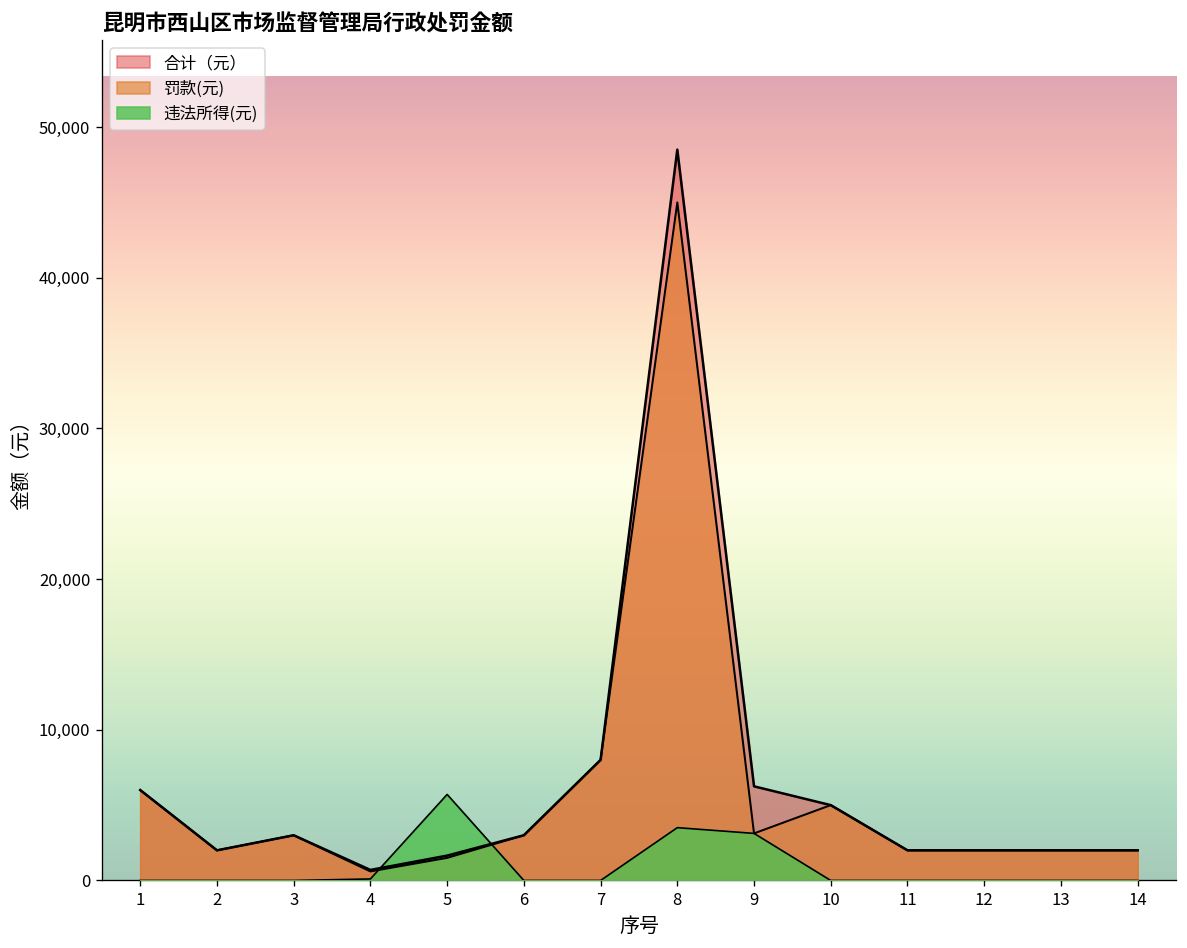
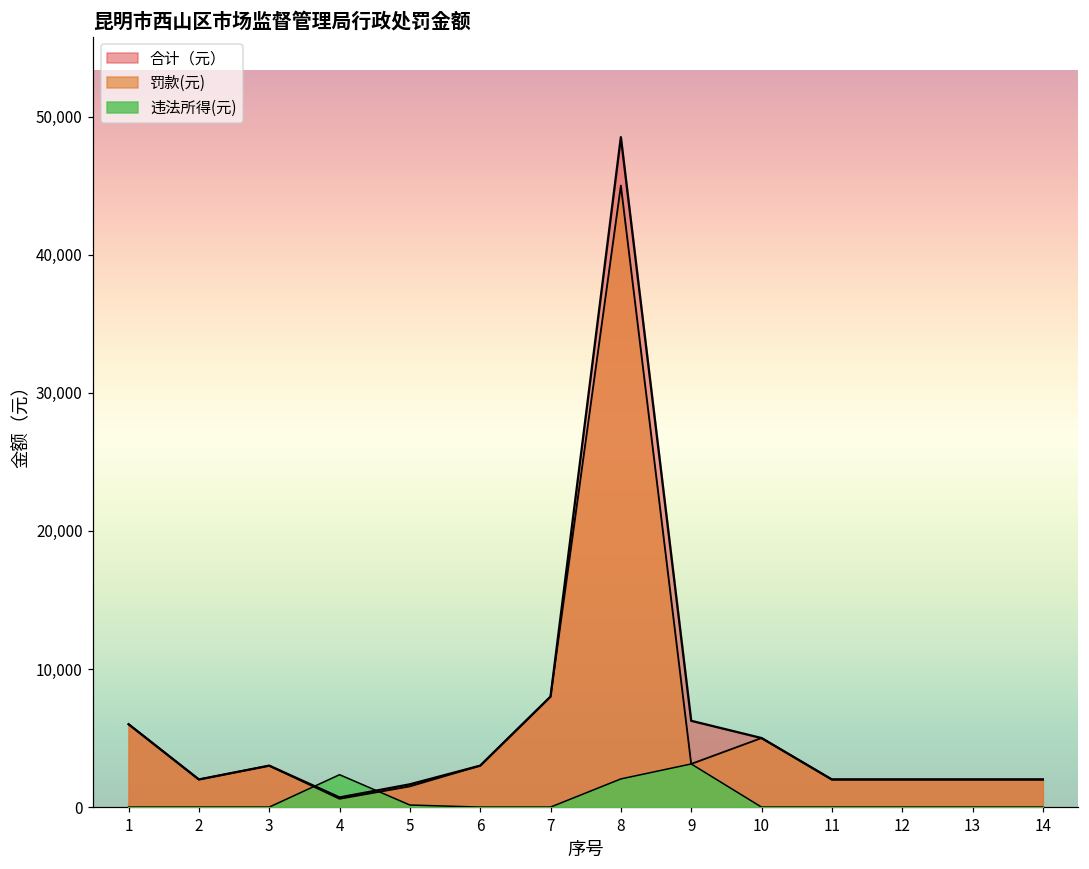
  {
    "违法所得(元)": {
      "1": "0",
      "2": "0",
      "3": "0",
-     "4": "100",
-     "5": "5,700",
+     "4": "2,300",
+     "5": "200",
      "6": "0",
      "7": "0",
-     "8": "3,500",
+     "8": "2,000",
      "10": "0",
      "11": "0",
      "12": "0",
      "13": "0",
      "14": "0"
    }
  }
